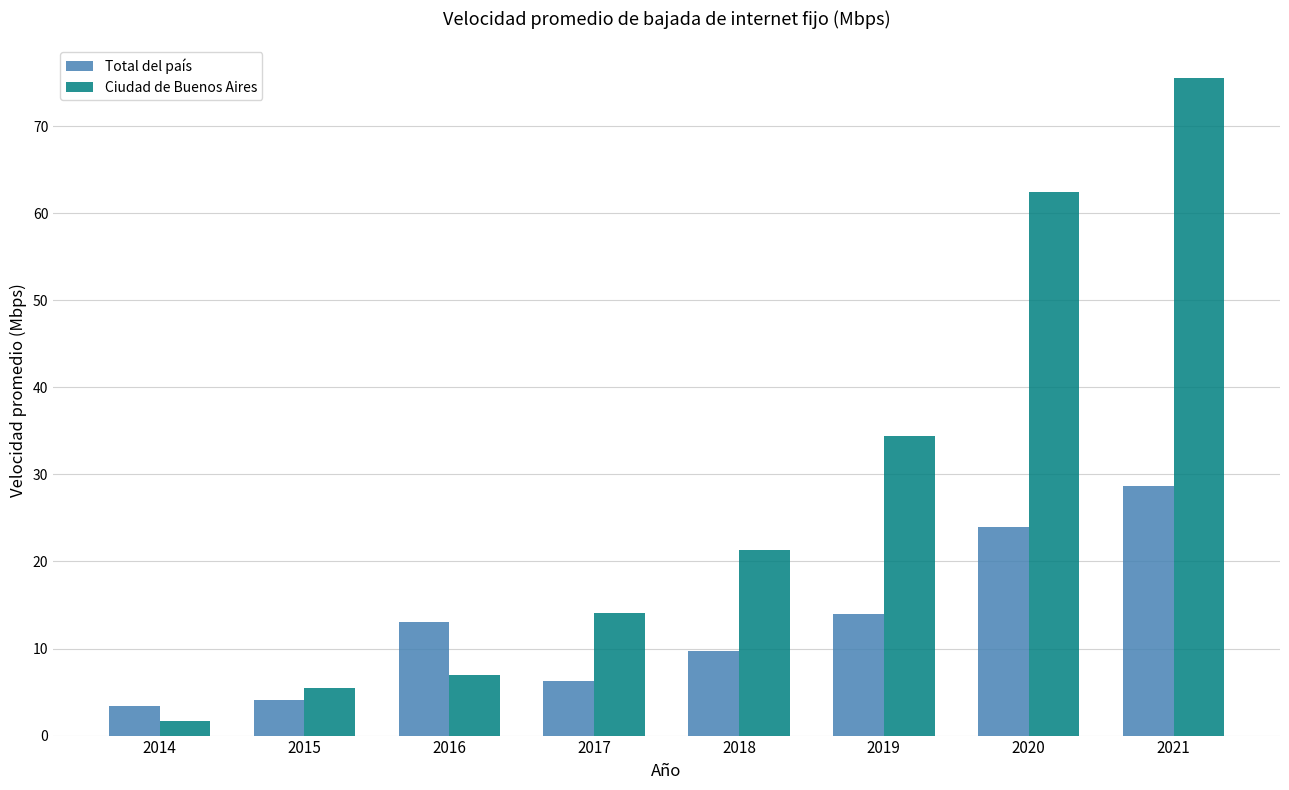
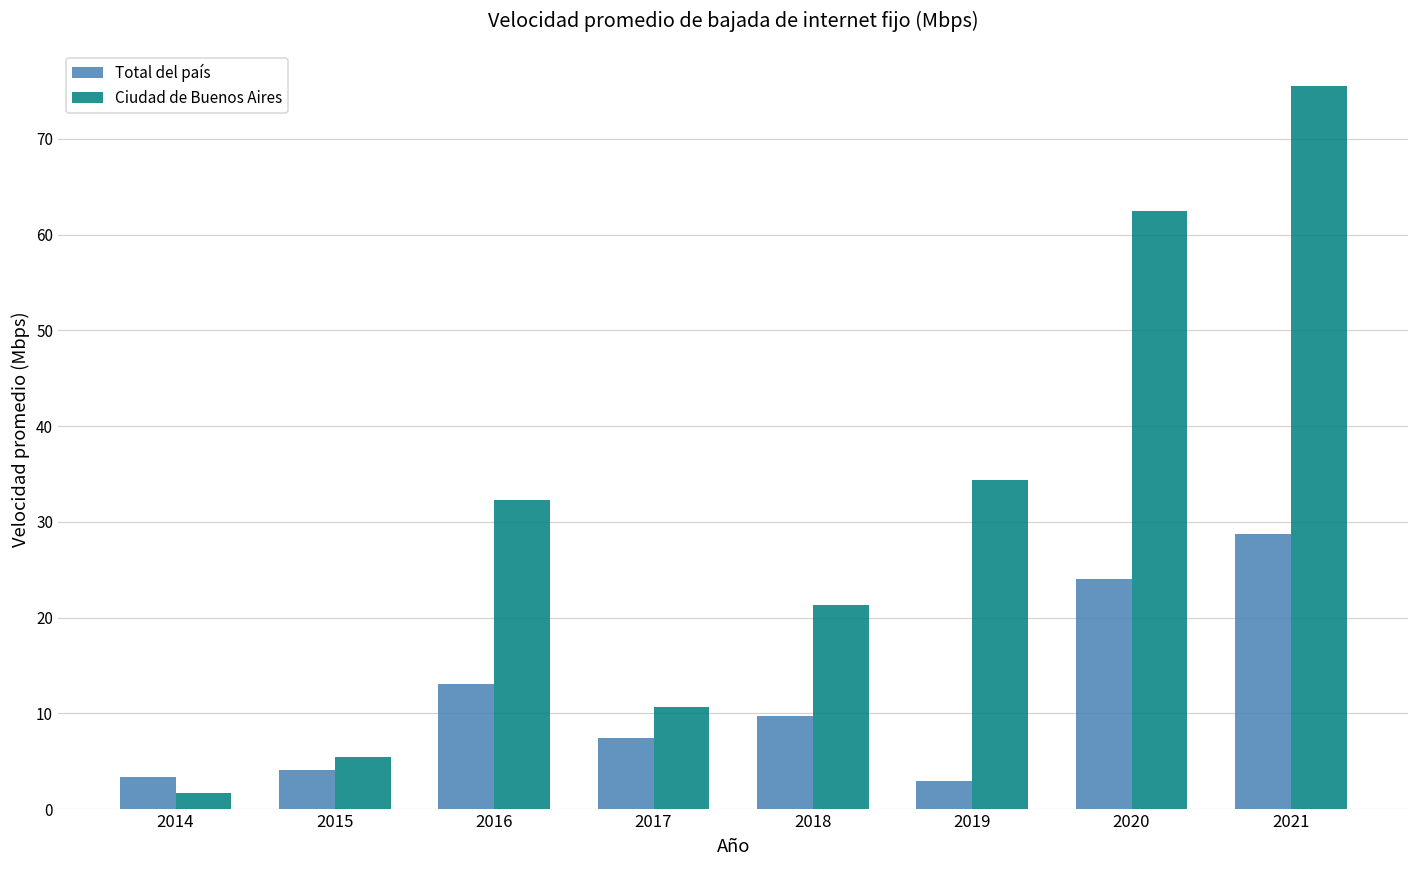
  {
    "Total del país": {
      "2014": 3,
      "2015": 4,
      "2016": 13,
-     "2017": 6,
+     "2017": 7,
      "2018": 10,
-     "2019": 14,
+     "2019": 3,
      "2020": 24,
      "2021": 29
    },
    "Ciudad de Buenos Aires": {
      "2014": 2,
      "2015": 5,
-     "2016": 7,
-     "2017": 14,
+     "2016": 32,
+     "2017": 11,
      "2018": 21,
      "2019": 34,
      "2020": 63,
      "2021": 76
    }
  }
